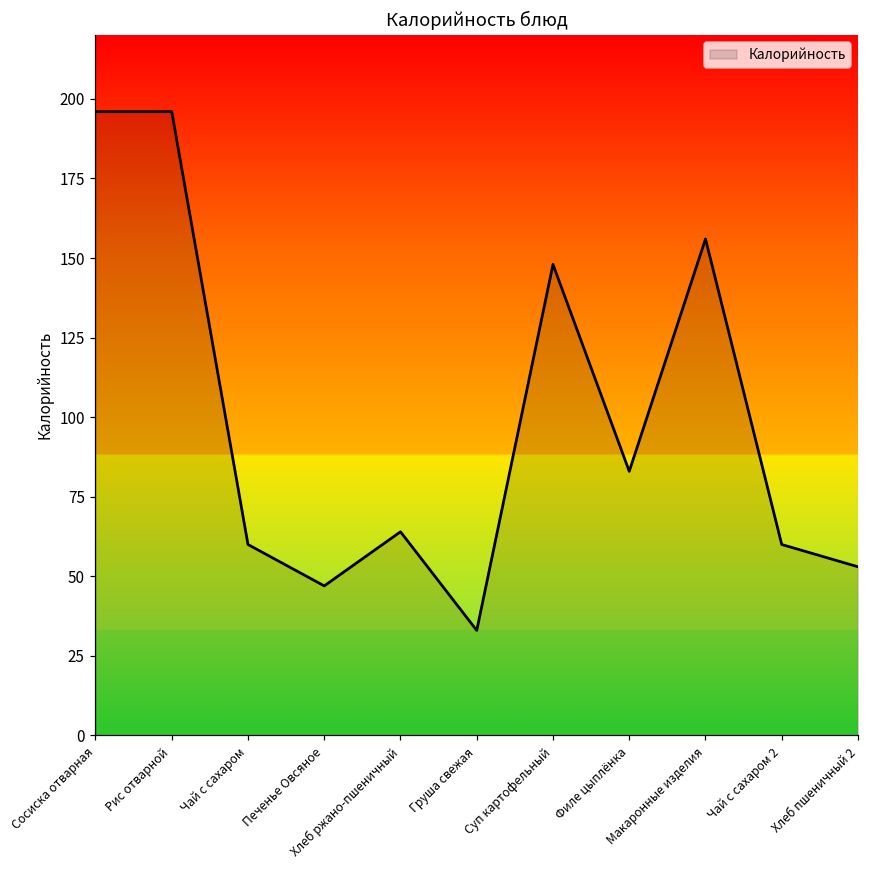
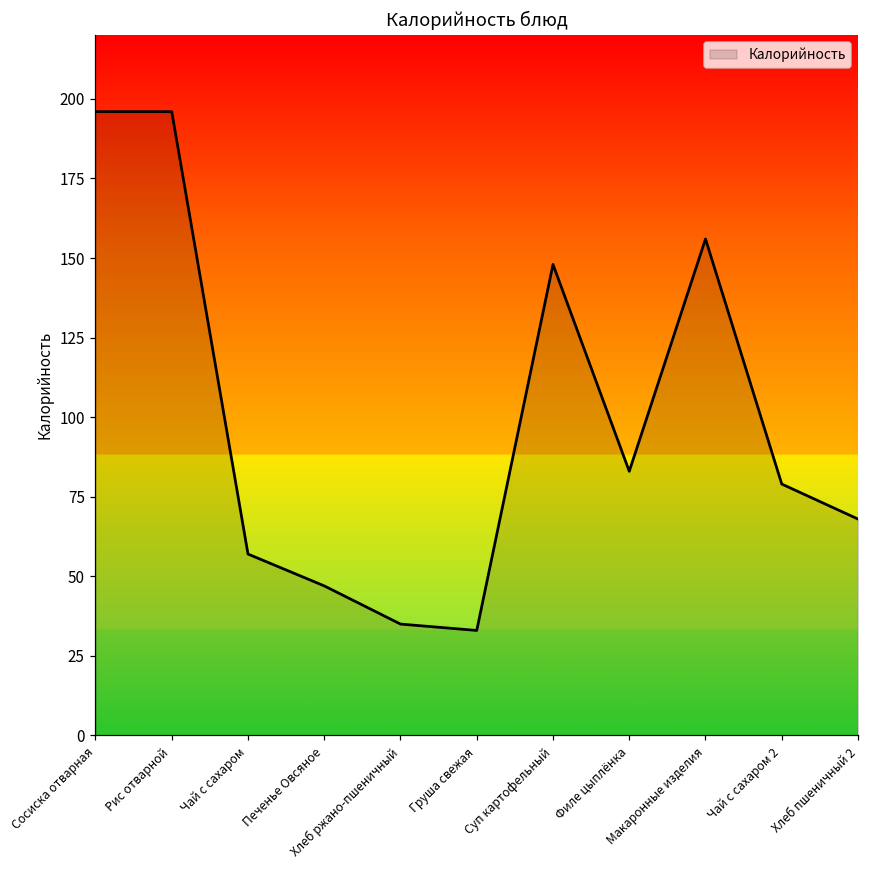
  {
    "Сосиска отварная": 196,
    "Рис отварной": 196,
-   "Чай с сахаром": 60,
+   "Чай с сахаром": 57,
    "Печенье Овсяное": 47,
-   "Хлеб ржано-пшеничный": 64,
+   "Хлеб ржано-пшеничный": 35,
    "Груша свежая": 33,
    "Суп картофельный": 148,
    "Филе цыплёнка": 83,
    "Макаронные изделия": 156,
-   "Чай с сахаром 2": 60,
-   "Хлеб пшеничный 2": 53
+   "Чай с сахаром 2": 79,
+   "Хлеб пшеничный 2": 68
  }
